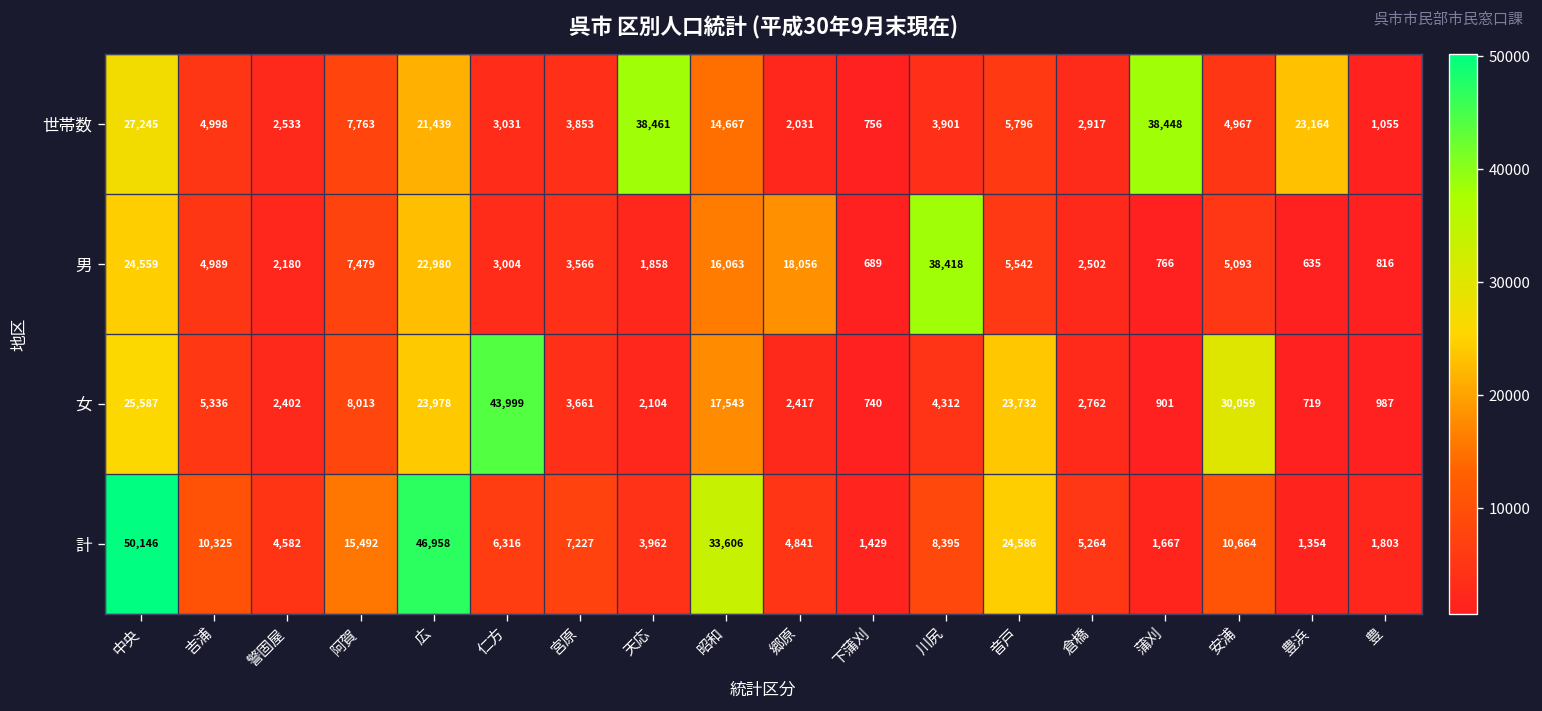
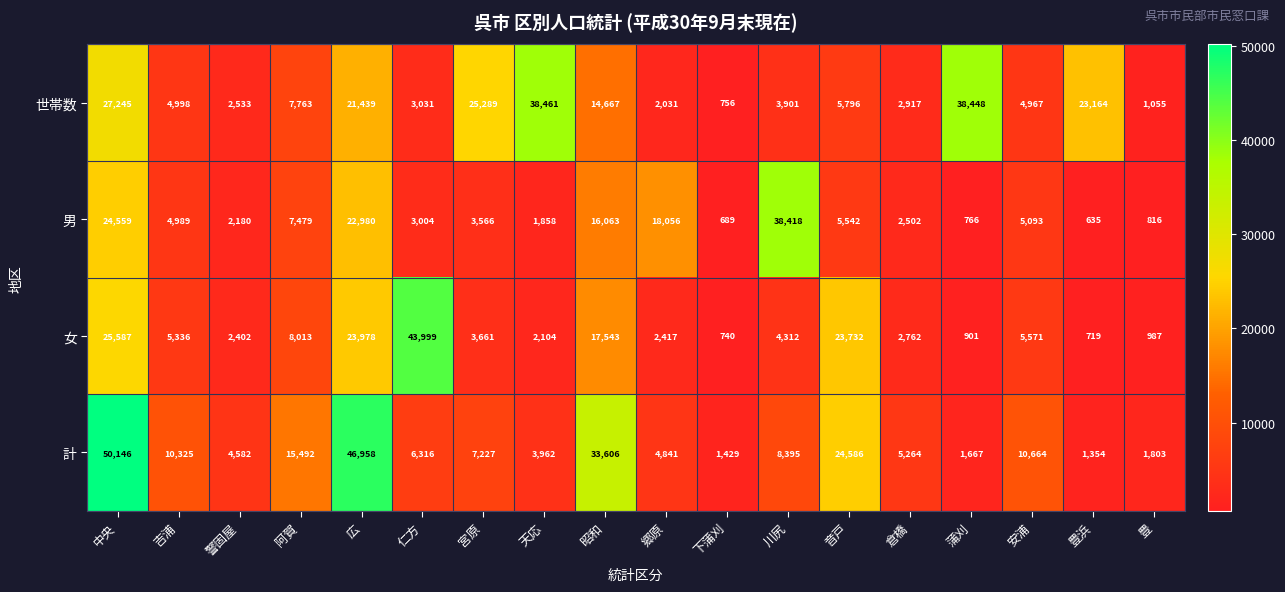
  {
    "世帯数": {
      "中央": "27,245",
      "吉浦": "4,998",
      "警固屋": "2,533",
      "阿賀": "7,763",
      "広": "21,439",
      "仁方": "3,031",
-     "宮原": "3,853",
+     "宮原": "25,289",
      "天応": "38,461",
      "昭和": "14,667",
      "郷原": "2,031",
      "下蒲刈": "756",
      "川尻": "3,901",
      "音戸": "5,796",
      "倉橋": "2,917",
      "蒲刈": "38,448",
      "安浦": "4,967",
      "豊浜": "23,164",
      "豊": "1,055"
    },
    "男": {
      "中央": "24,559",
      "吉浦": "4,989",
      "警固屋": "2,180",
      "阿賀": "7,479",
      "広": "22,980",
      "仁方": "3,004",
      "宮原": "3,566",
      "天応": "1,858",
      "昭和": "16,063",
      "郷原": "18,056",
      "下蒲刈": "689",
      "川尻": "38,418",
      "音戸": "5,542",
      "倉橋": "2,502",
      "蒲刈": "766",
      "安浦": "5,093",
      "豊浜": "635",
      "豊": "816"
    },
    "女": {
      "中央": "25,587",
      "吉浦": "5,336",
      "警固屋": "2,402",
      "阿賀": "8,013",
      "広": "23,978",
      "仁方": "43,999",
      "宮原": "3,661",
      "天応": "2,104",
      "昭和": "17,543",
      "郷原": "2,417",
      "下蒲刈": "740",
      "川尻": "4,312",
      "音戸": "23,732",
      "倉橋": "2,762",
      "蒲刈": "901",
-     "安浦": "30,059",
+     "安浦": "5,571",
      "豊浜": "719",
      "豊": "987"
    },
    "計": {
      "中央": "50,146",
      "吉浦": "10,325",
      "警固屋": "4,582",
      "阿賀": "15,492",
      "広": "46,958",
      "仁方": "6,316",
      "宮原": "7,227",
      "天応": "3,962",
      "昭和": "33,606",
      "郷原": "4,841",
      "下蒲刈": "1,429",
      "川尻": "8,395",
      "音戸": "24,586",
      "倉橋": "5,264",
      "蒲刈": "1,667",
      "安浦": "10,664",
      "豊浜": "1,354",
      "豊": "1,803"
    }
  }
